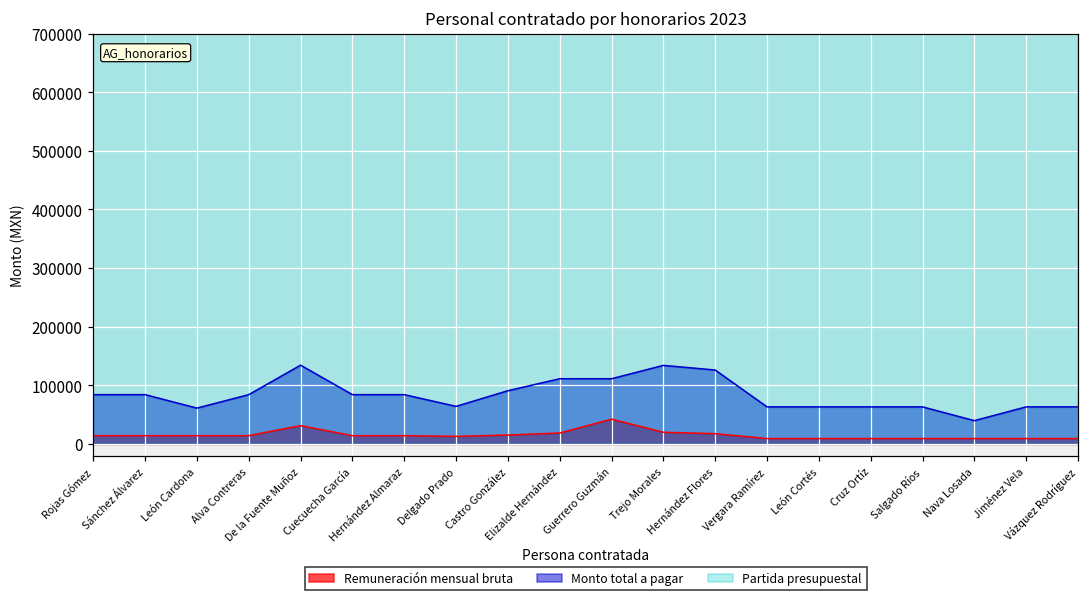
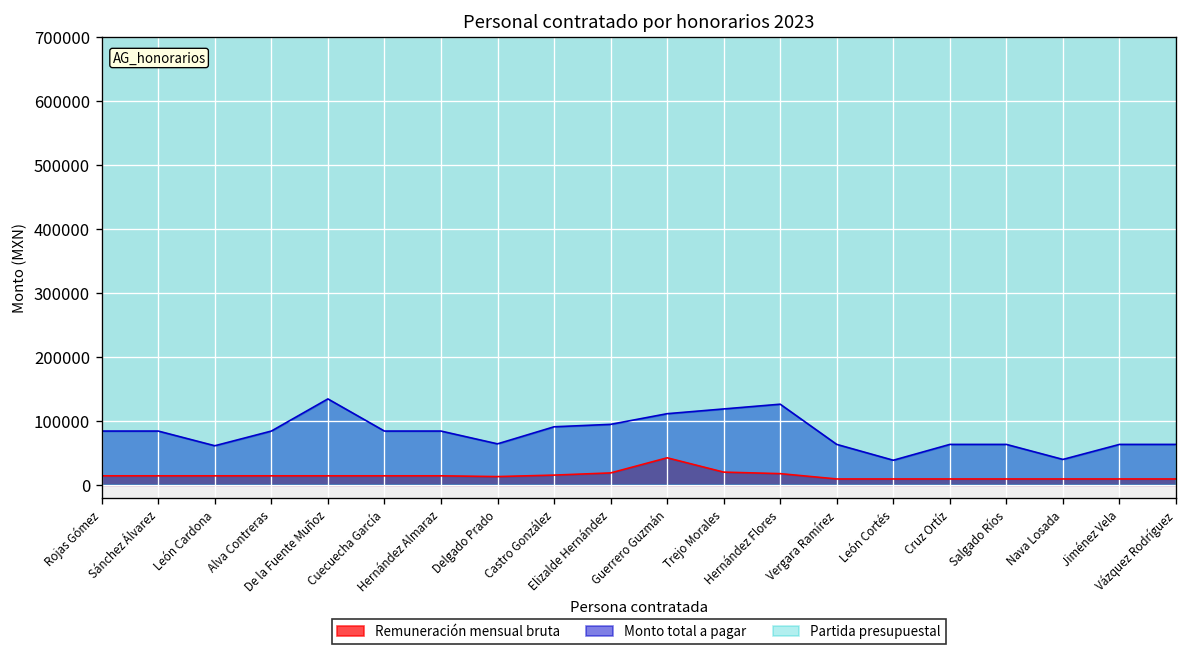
  {
    "Remuneración mensual bruta": {
      "Rojas Gómez": 10000,
      "Sánchez Álvarez": 10000,
      "León Cardona": 10000,
      "Alva Contreras": 10000,
-     "De la Fuente Muñoz": 30000,
+     "De la Fuente Muñoz": 10000,
      "Cuecuecha García": 10000,
      "Hernández Almaraz": 10000,
      "Delgado Prado": 10000,
      "Castro González": 20000,
      "Elizalde Hernández": 20000,
      "Guerrero Guzmán": 40000,
      "Trejo Morales": 20000,
      "Hernández Flores": 20000,
      "Vergara Ramírez": 10000,
      "León Cortés": 10000,
      "Cruz Ortíz": 10000,
      "Salgado Ríos": 10000,
      "Nava Losada": 10000,
      "Jiménez Vela": 10000,
      "Vázquez Rodríguez": 10000
    },
    "Monto total a pagar": {
      "Rojas Gómez": 80000,
      "Sánchez Álvarez": 80000,
      "León Cardona": 60000,
      "Alva Contreras": 80000,
      "De la Fuente Muñoz": 130000,
      "Cuecuecha García": 80000,
      "Hernández Almaraz": 80000,
      "Delgado Prado": 60000,
      "Castro González": 90000,
-     "Elizalde Hernández": 110000,
+     "Elizalde Hernández": 90000,
      "Guerrero Guzmán": 110000,
-     "Trejo Morales": 130000,
+     "Trejo Morales": 120000,
      "Hernández Flores": 130000,
      "Vergara Ramírez": 60000,
-     "León Cortés": 60000,
+     "León Cortés": 40000,
      "Cruz Ortíz": 60000,
      "Salgado Ríos": 60000,
      "Nava Losada": 40000,
      "Jiménez Vela": 60000,
      "Vázquez Rodríguez": 60000
    }
  }
